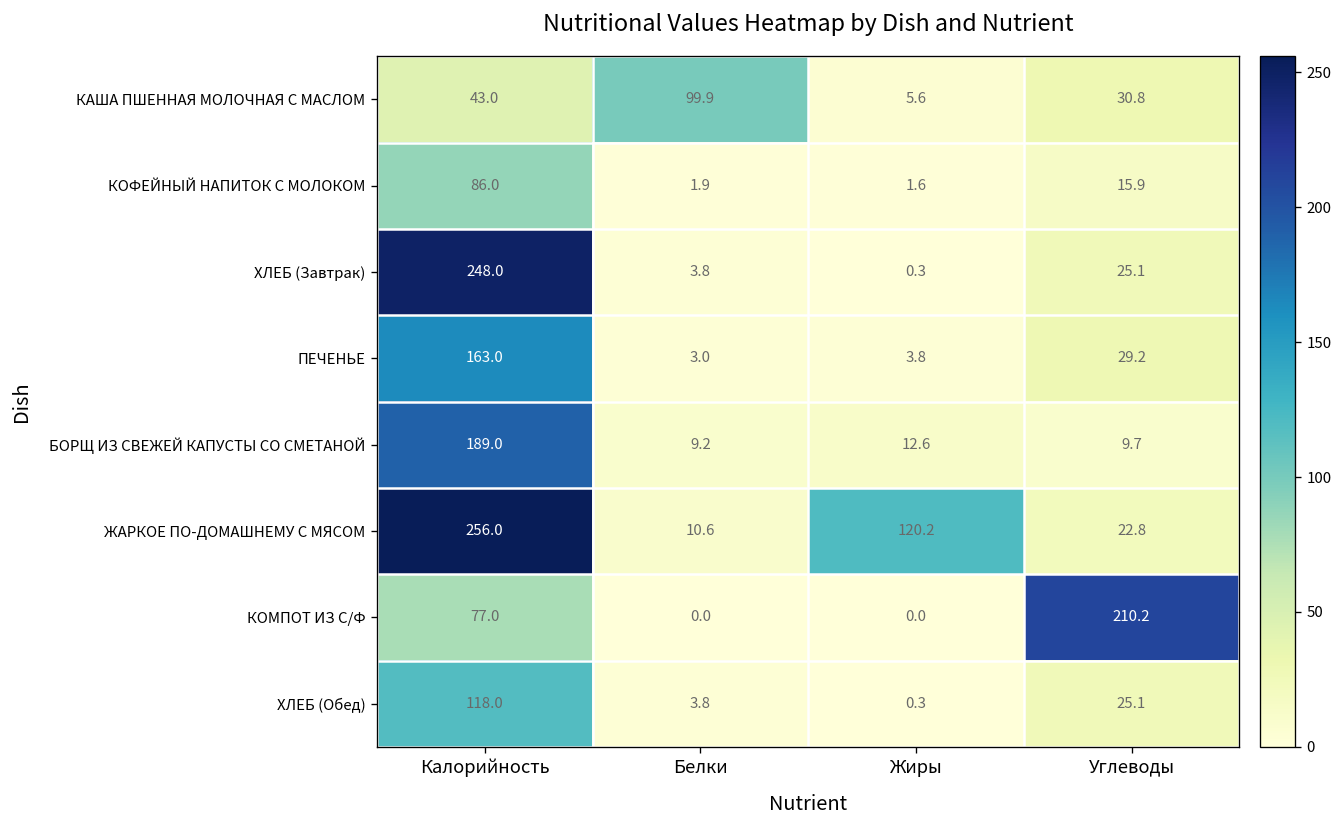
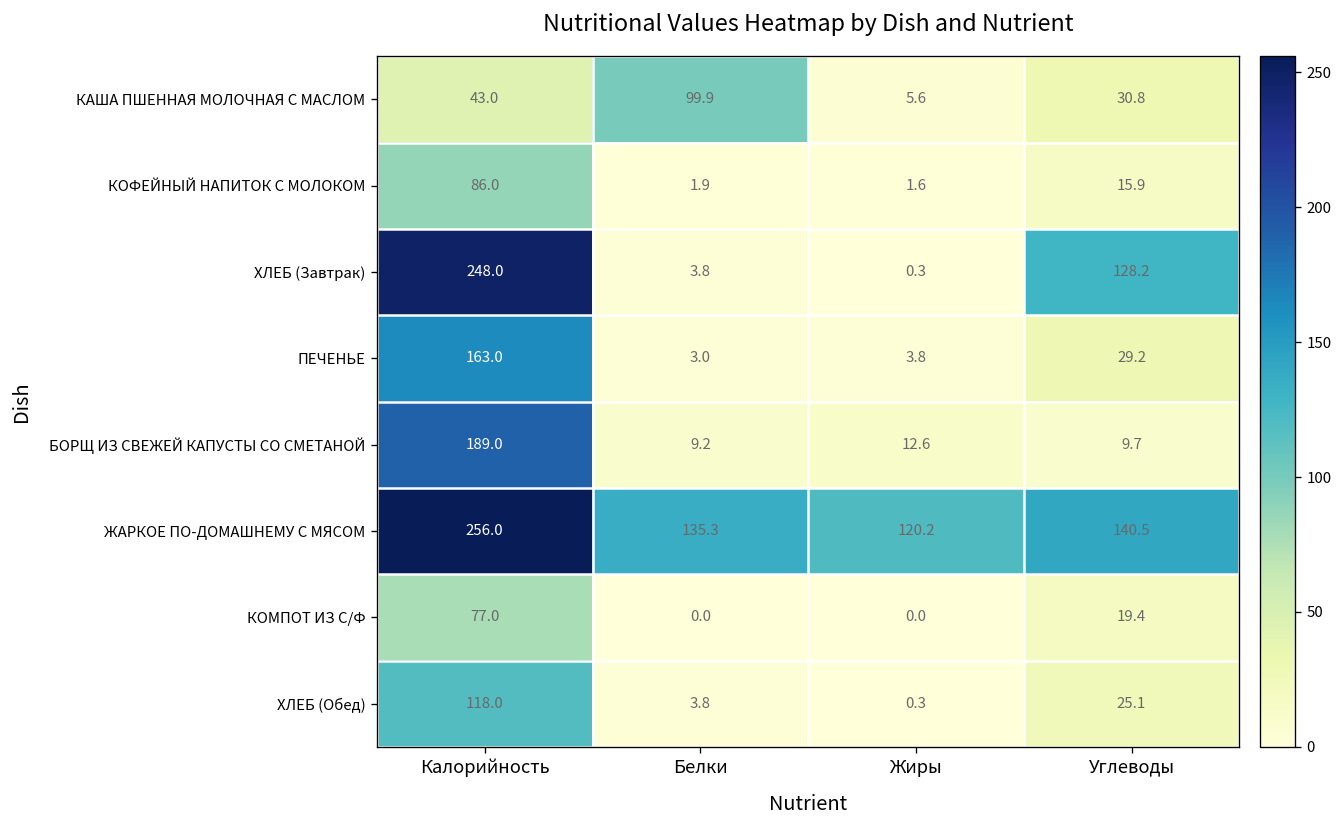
  {
    "КАША ПШЕННАЯ МОЛОЧНАЯ С МАСЛОМ": {
      "Калорийность": 43.0,
      "Белки": 99.9,
      "Жиры": 5.6,
      "Углеводы": 30.8
    },
    "КОФЕЙНЫЙ НАПИТОК С МОЛОКОМ": {
      "Калорийность": 86.0,
      "Белки": 1.9,
      "Жиры": 1.6,
      "Углеводы": 15.9
    },
    "ХЛЕБ (Завтрак)": {
      "Калорийность": 248.0,
      "Белки": 3.8,
      "Жиры": 0.3,
-     "Углеводы": 25.1
+     "Углеводы": 128.2
    },
    "ПЕЧЕНЬЕ": {
      "Калорийность": 163.0,
      "Белки": 3.0,
      "Жиры": 3.8,
      "Углеводы": 29.2
    },
    "БОРЩ ИЗ СВЕЖЕЙ КАПУСТЫ СО СМЕТАНОЙ": {
      "Калорийность": 189.0,
      "Белки": 9.2,
      "Жиры": 12.6,
      "Углеводы": 9.7
    },
    "ЖАРКОЕ ПО-ДОМАШНЕМУ С МЯСОМ": {
      "Калорийность": 256.0,
-     "Белки": 10.6,
+     "Белки": 135.3,
      "Жиры": 120.2,
-     "Углеводы": 22.8
+     "Углеводы": 140.5
    },
    "КОМПОТ ИЗ С/Ф": {
      "Калорийность": 77.0,
      "Белки": 0.0,
      "Жиры": 0.0,
-     "Углеводы": 210.2
+     "Углеводы": 19.4
    },
    "ХЛЕБ (Обед)": {
      "Калорийность": 118.0,
      "Белки": 3.8,
      "Жиры": 0.3,
      "Углеводы": 25.1
    }
  }
